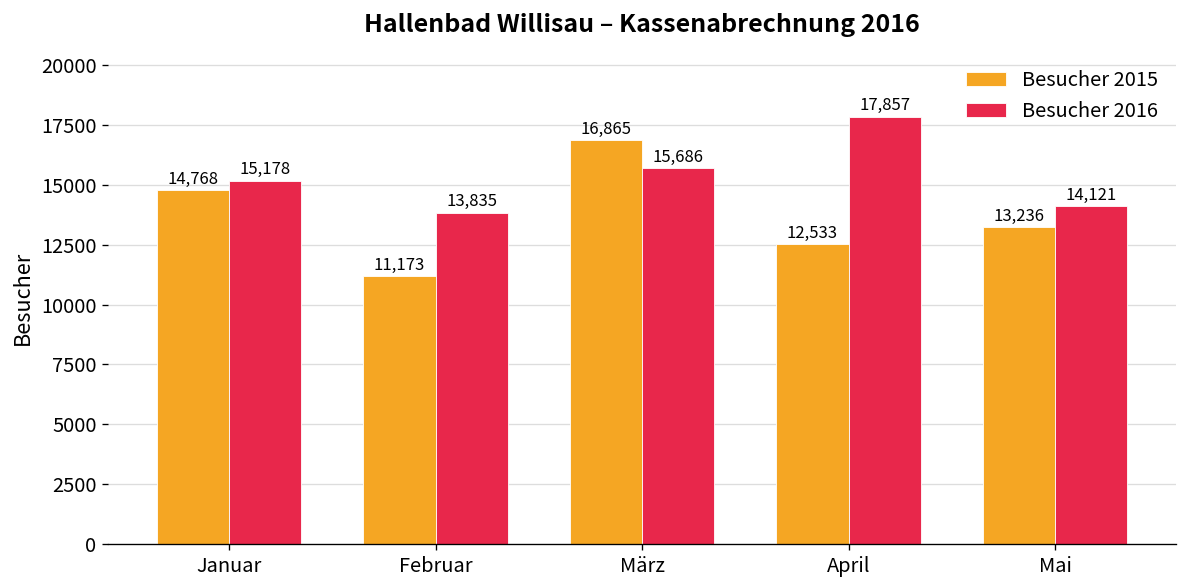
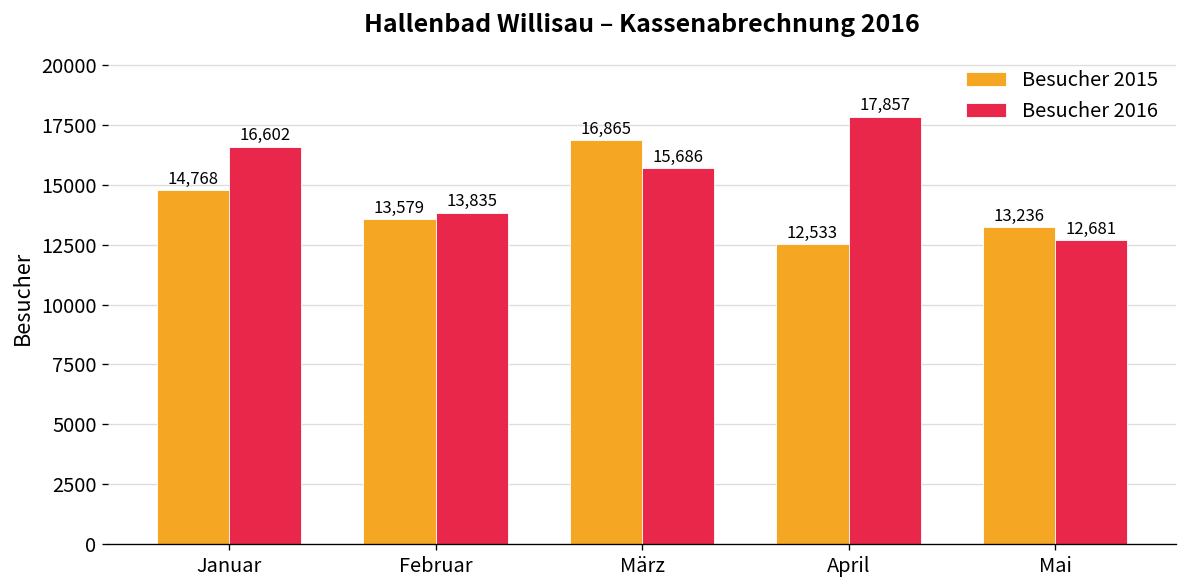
  {
    "Besucher 2015": {
      "Januar": "14,768",
-     "Februar": "11,173",
+     "Februar": "13,579",
      "März": "16,865",
      "April": "12,533",
      "Mai": "13,236"
    },
    "Besucher 2016": {
-     "Januar": "15,178",
+     "Januar": "16,602",
      "Februar": "13,835",
      "März": "15,686",
      "April": "17,857",
-     "Mai": "14,121"
+     "Mai": "12,681"
    }
  }
